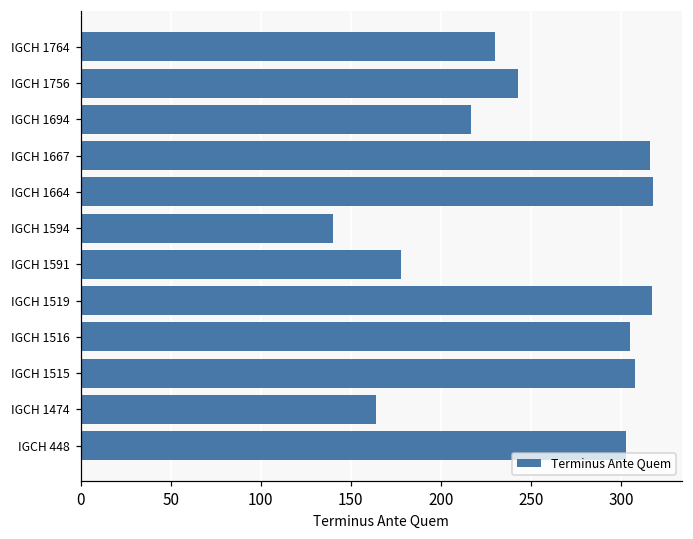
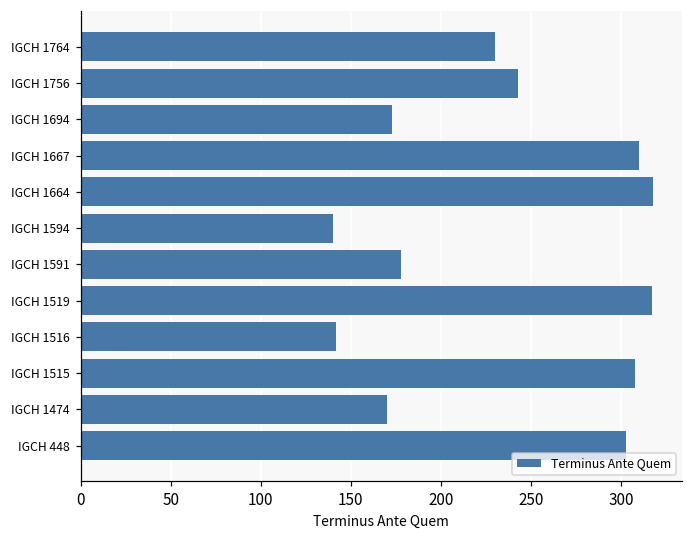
  {
    "IGCH 1764": 230,
    "IGCH 1756": 243,
-   "IGCH 1694": 217,
-   "IGCH 1667": 316,
+   "IGCH 1694": 173,
+   "IGCH 1667": 310,
    "IGCH 1664": 318,
    "IGCH 1594": 140,
    "IGCH 1591": 178,
    "IGCH 1519": 317,
-   "IGCH 1516": 305,
+   "IGCH 1516": 142,
    "IGCH 1515": 308,
-   "IGCH 1474": 164,
+   "IGCH 1474": 170,
    "IGCH 448": 303
  }
